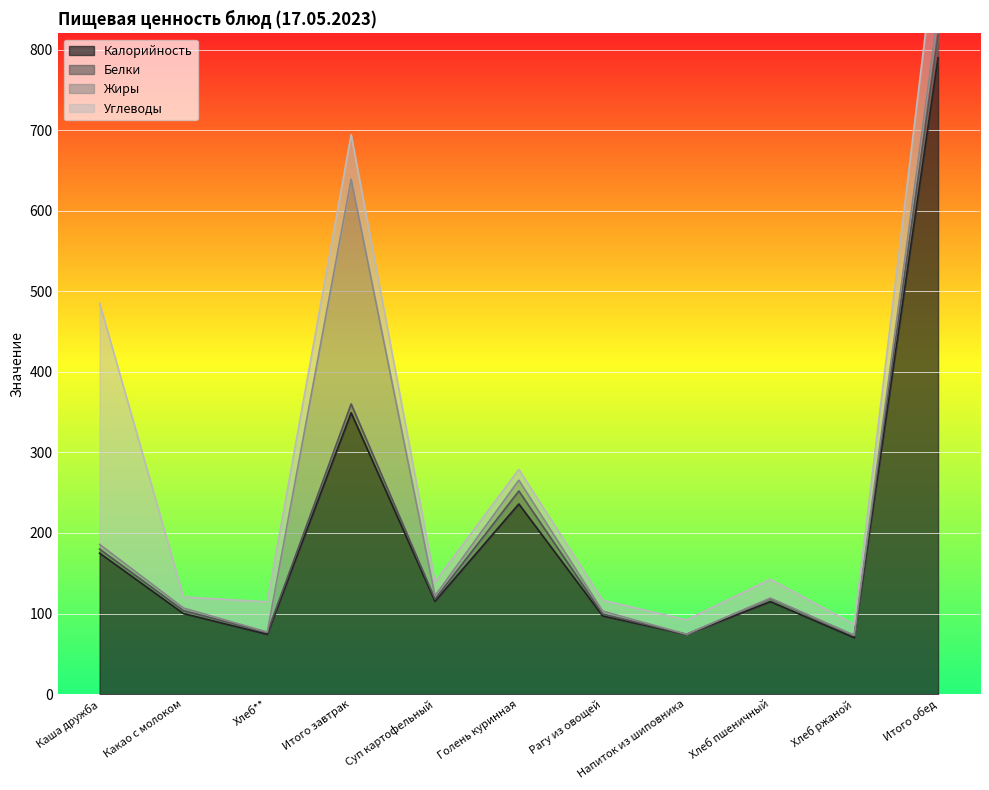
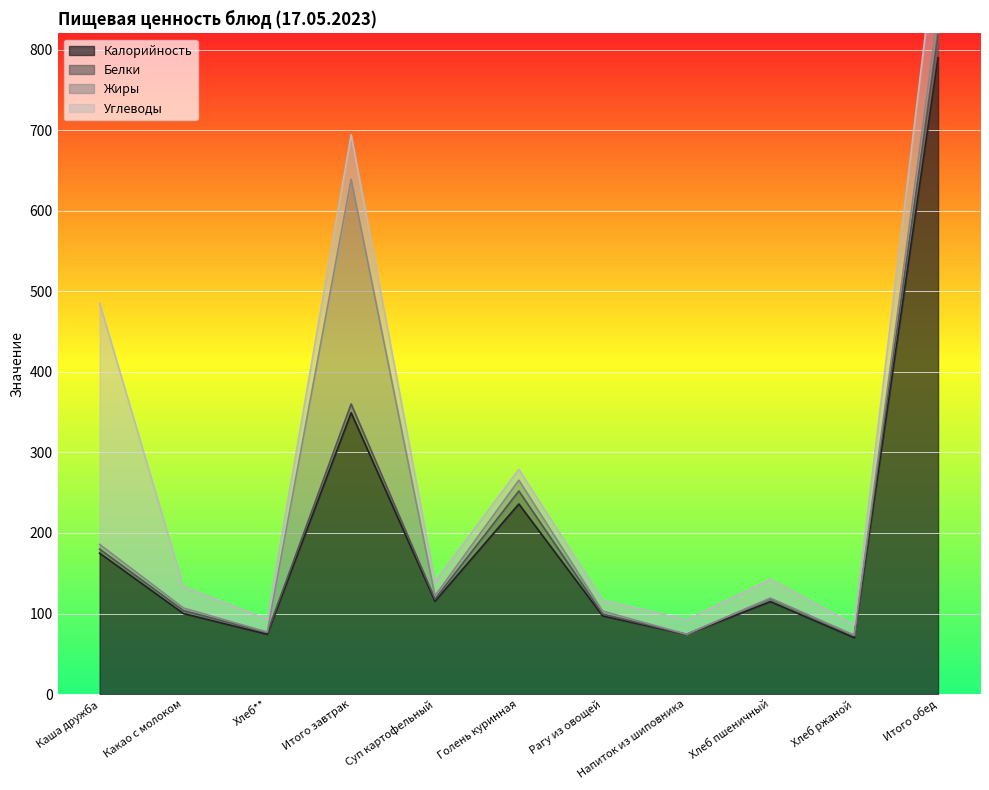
  {
    "Калорийность": {
      "Каша дружба": 180,
      "Какао с молоком": 100,
      "Итого завтрак": 350,
      "Голень куринная": 240,
      "Хлеб пшеничный": 110,
      "Итого обед": 790
    },
    "Белки": {
      "Каша дружба": 10,
      "Какао с молоком": 0,
      "Итого завтрак": 10,
      "Голень куринная": 20,
      "Итого обед": 30
    },
    "Жиры": {
      "Каша дружба": 10,
      "Какао с молоком": 0,
      "Итого завтрак": 280,
      "Суп картофельный": 0,
      "Голень куринная": 10,
      "Рагу из овощей": 0
    },
    "Углеводы": {
      "Каша дружба": 300,
-     "Какао с молоком": 10,
-     "Хлеб**": 40,
+     "Какао с молоком": 30,
+     "Хлеб**": 20,
      "Итого завтрак": 60,
      "Суп картофельный": 20,
      "Голень куринная": 10,
      "Рагу из овощей": 10,
      "Напиток из шиповника": 20,
      "Хлеб пшеничный": 20,
      "Хлеб ржаной": 10
    }
  }
